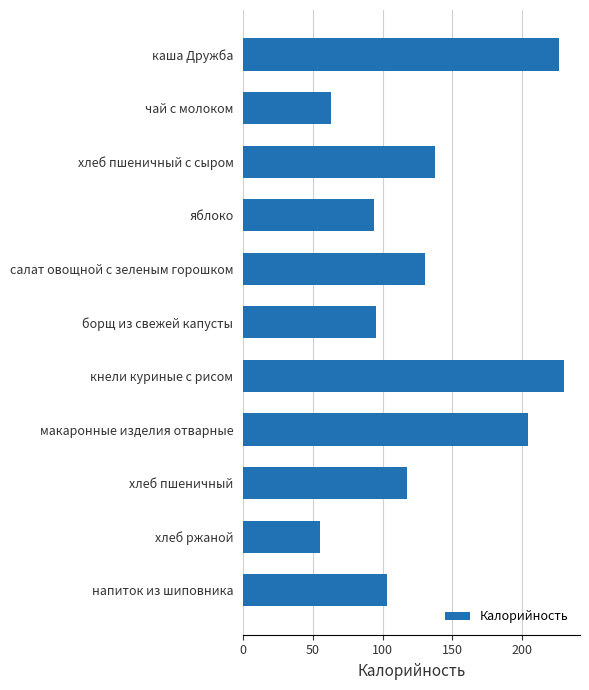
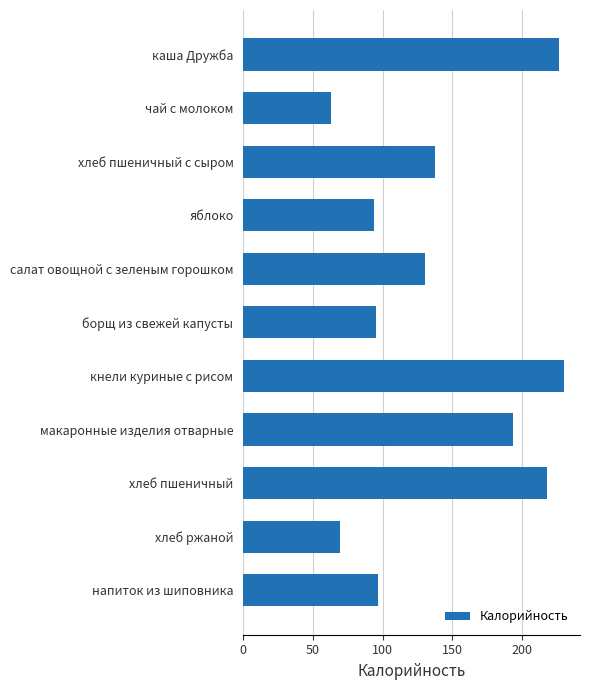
  {
    "каша Дружба": 226,
    "чай с молоком": 63,
    "хлеб пшеничный с сыром": 137,
    "яблоко": 94,
    "салат овощной с зеленым горошком": 130,
    "борщ из свежей капусты": 95,
    "кнели куриные с рисом": 230,
-   "макаронные изделия отварные": 204,
-   "хлеб пшеничный": 118,
-   "хлеб ржаной": 55,
-   "напиток из шиповника": 103
+   "макаронные изделия отварные": 193,
+   "хлеб пшеничный": 218,
+   "хлеб ржаной": 70,
+   "напиток из шиповника": 97
  }
